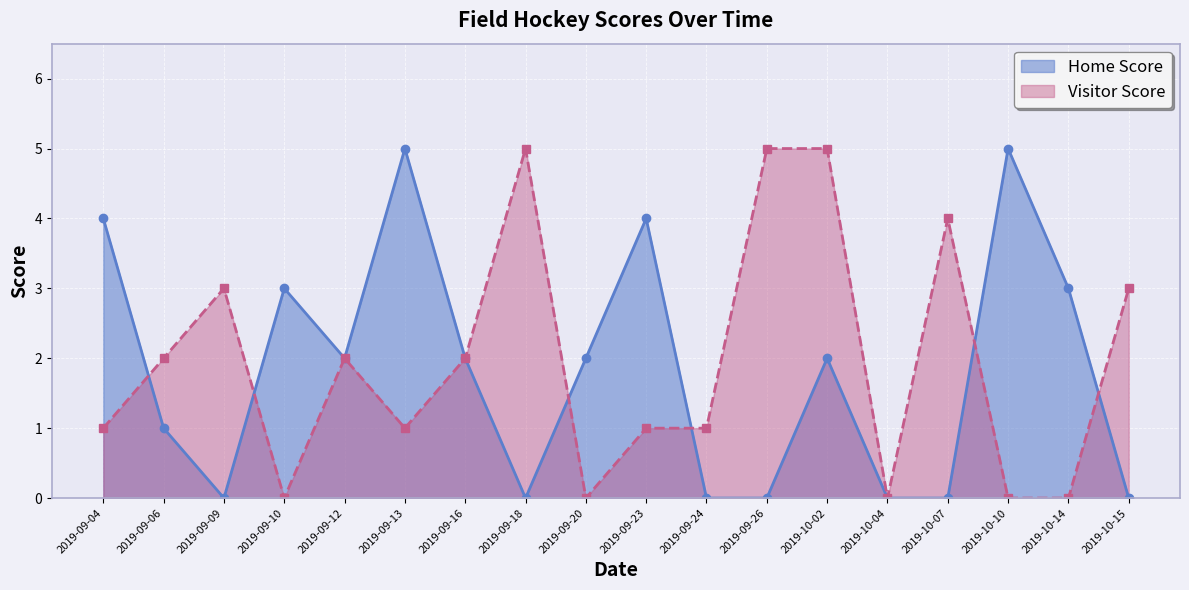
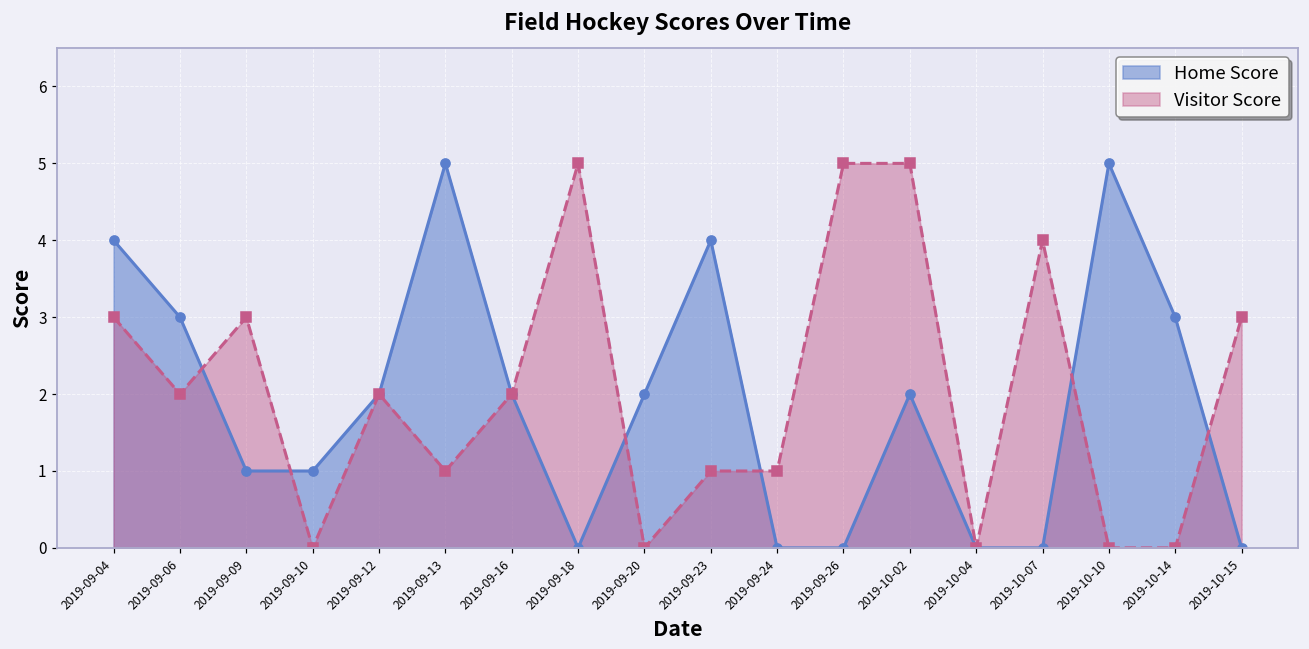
  {
    "Home Score": {
      "2019-09-04": 4,
-     "2019-09-06": 1,
-     "2019-09-09": 0,
-     "2019-09-10": 3,
+     "2019-09-06": 3,
+     "2019-09-09": 1,
+     "2019-09-10": 1,
      "2019-09-13": 5,
      "2019-09-18": 0,
      "2019-09-20": 2,
      "2019-09-23": 4,
      "2019-09-24": 0,
      "2019-09-26": 0,
      "2019-10-02": 2,
      "2019-10-07": 0,
      "2019-10-10": 5,
      "2019-10-14": 3,
      "2019-10-15": 0
    },
    "Visitor Score": {
-     "2019-09-04": 1,
+     "2019-09-04": 3,
      "2019-09-06": 2,
      "2019-09-09": 3,
      "2019-09-10": 0,
      "2019-09-13": 1,
      "2019-09-18": 5,
      "2019-09-20": 0,
      "2019-09-23": 1,
      "2019-09-24": 1,
      "2019-09-26": 5,
      "2019-10-02": 5,
      "2019-10-07": 4,
      "2019-10-10": 0,
      "2019-10-14": 0,
      "2019-10-15": 3
    }
  }
